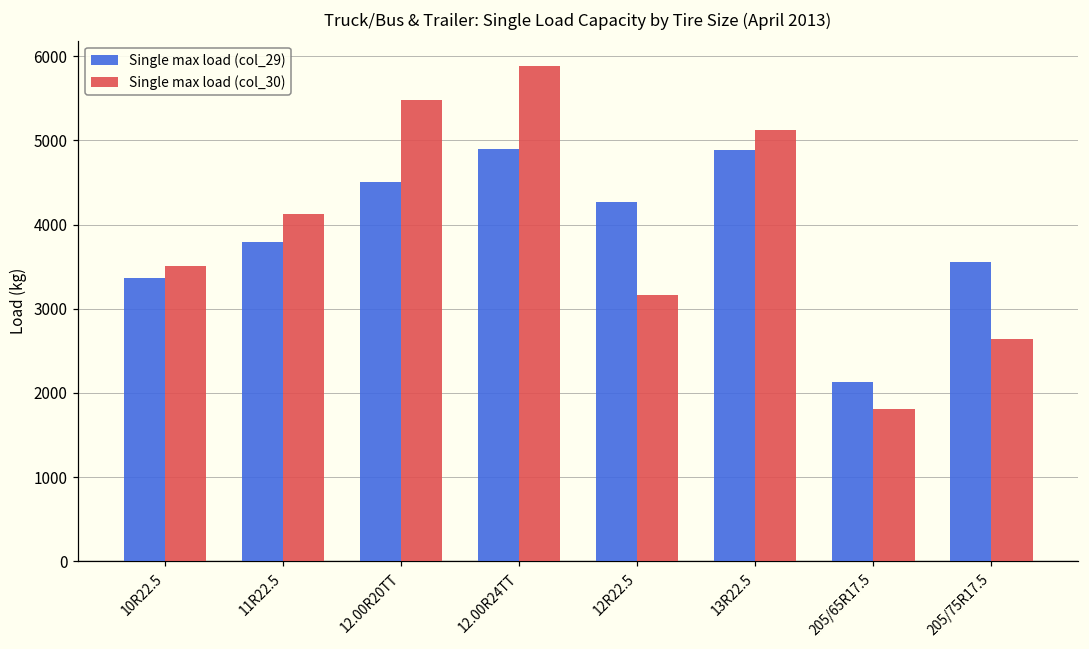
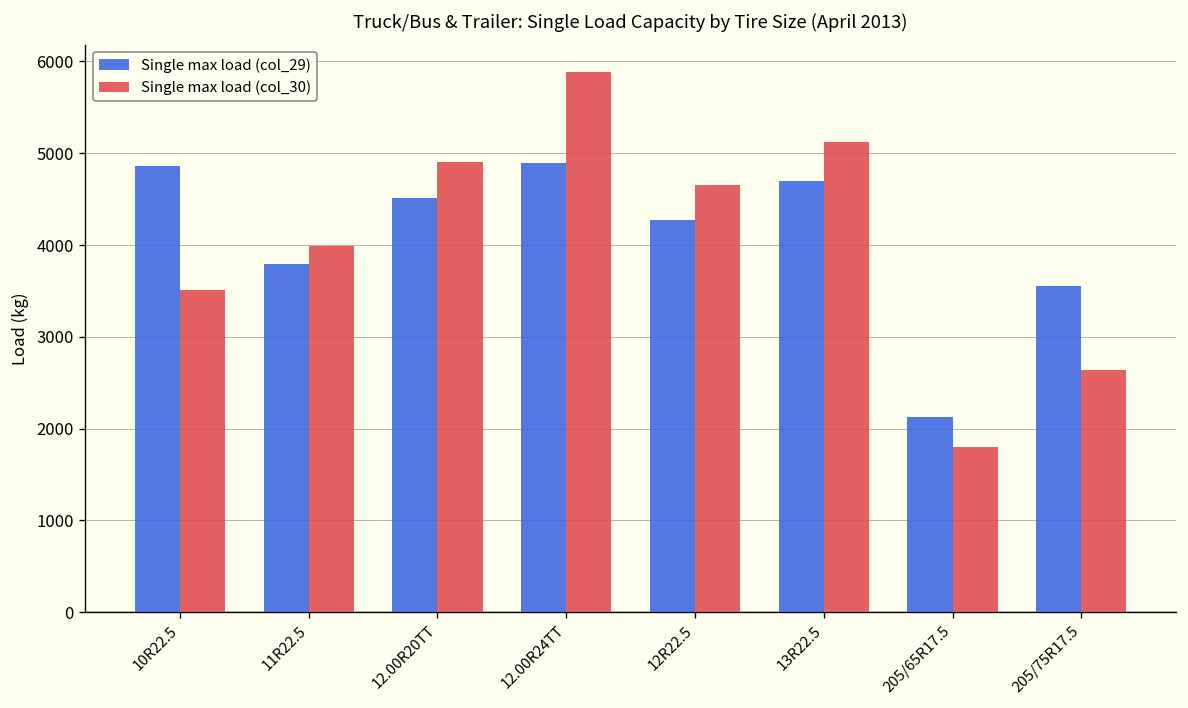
  {
    "Single max load (col_29)": {
-     "10R22.5": 3400,
+     "10R22.5": 4900,
      "11R22.5": 3800,
      "12.00R20TT": 4500,
      "12.00R24TT": 4900,
      "12R22.5": 4300,
-     "13R22.5": 4900,
+     "13R22.5": 4700,
      "205/65R17.5": 2100,
      "205/75R17.5": 3600
    },
    "Single max load (col_30)": {
      "10R22.5": 3500,
-     "11R22.5": 4100,
-     "12.00R20TT": 5500,
+     "11R22.5": 4000,
+     "12.00R20TT": 4900,
      "12.00R24TT": 5900,
-     "12R22.5": 3200,
+     "12R22.5": 4700,
      "13R22.5": 5100,
      "205/65R17.5": 1800,
      "205/75R17.5": 2600
    }
  }
